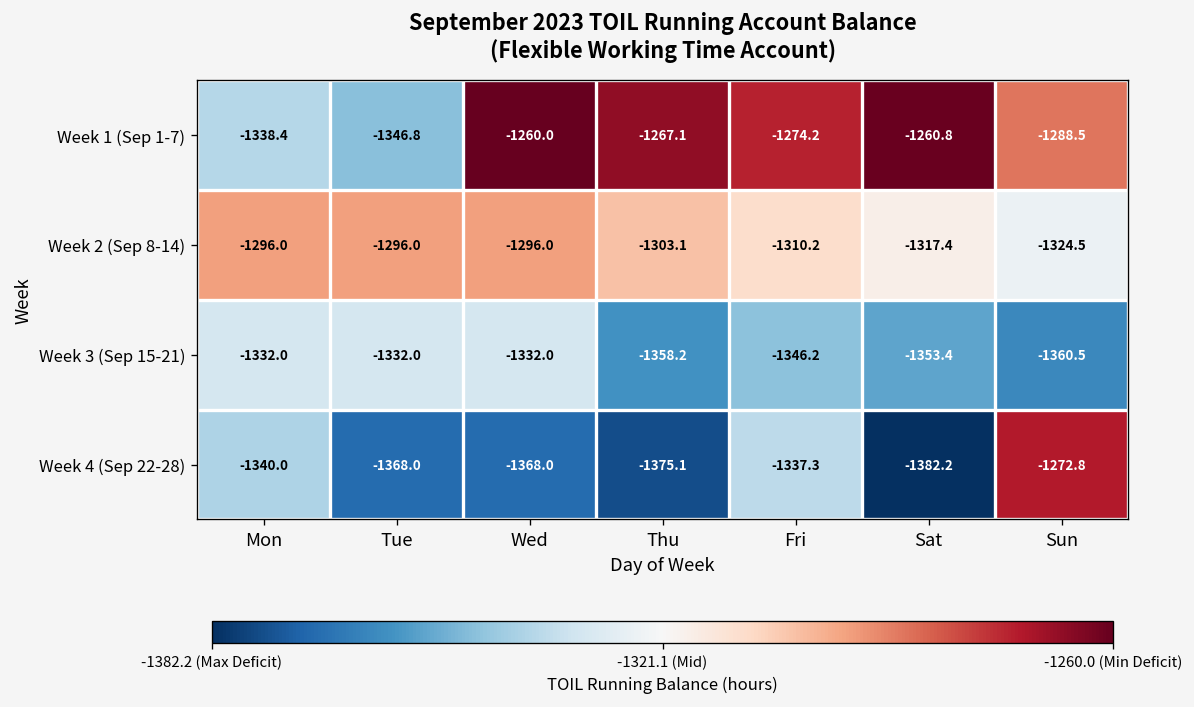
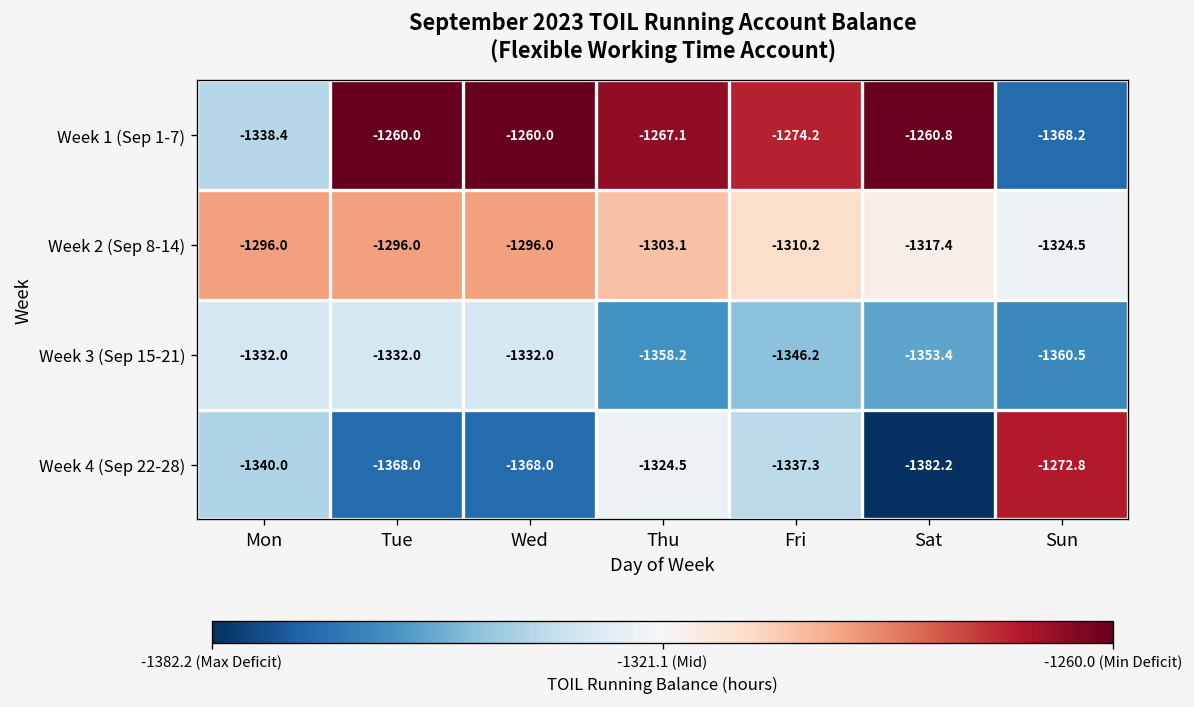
  {
    "Week 1 (Sep 1-7)": {
      "Mon": -1338.4,
-     "Tue": -1346.8,
+     "Tue": -1260.0,
      "Wed": -1260.0,
      "Thu": -1267.1,
      "Fri": -1274.2,
      "Sat": -1260.8,
-     "Sun": -1288.5
+     "Sun": -1368.2
    },
    "Week 2 (Sep 8-14)": {
      "Mon": -1296.0,
      "Tue": -1296.0,
      "Wed": -1296.0,
      "Thu": -1303.1,
      "Fri": -1310.2,
      "Sat": -1317.4,
      "Sun": -1324.5
    },
    "Week 3 (Sep 15-21)": {
      "Mon": -1332.0,
      "Tue": -1332.0,
      "Wed": -1332.0,
      "Thu": -1358.2,
      "Fri": -1346.2,
      "Sat": -1353.4,
      "Sun": -1360.5
    },
    "Week 4 (Sep 22-28)": {
      "Mon": -1340.0,
      "Tue": -1368.0,
      "Wed": -1368.0,
-     "Thu": -1375.1,
+     "Thu": -1324.5,
      "Fri": -1337.3,
      "Sat": -1382.2,
      "Sun": -1272.8
    }
  }
